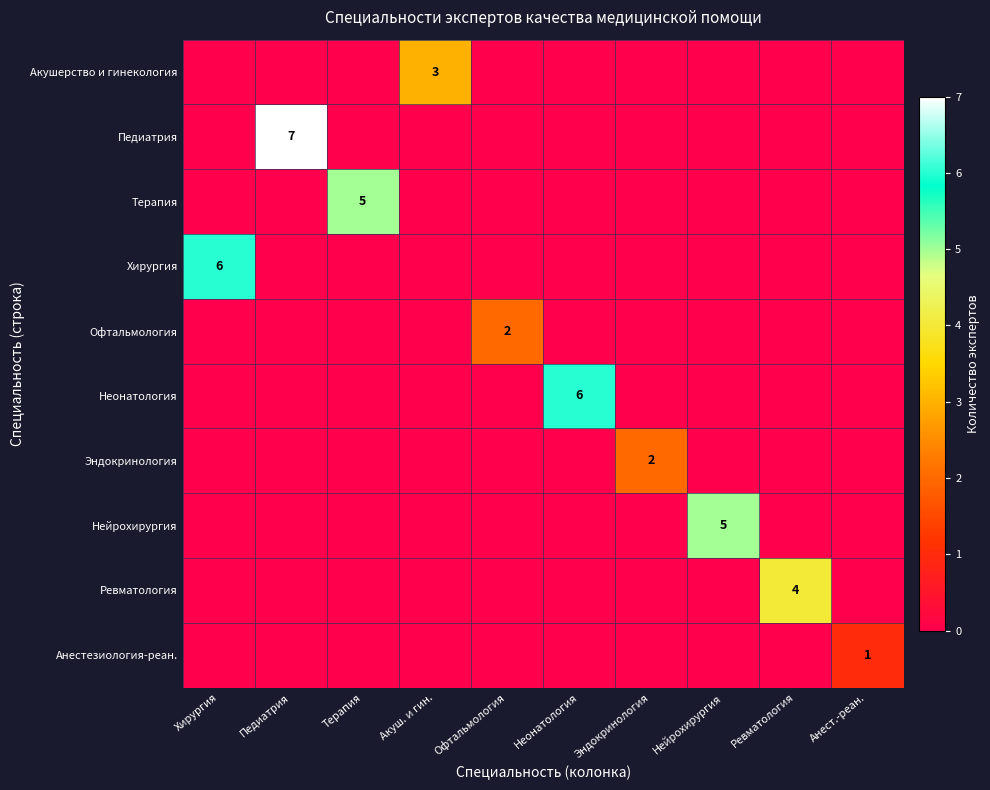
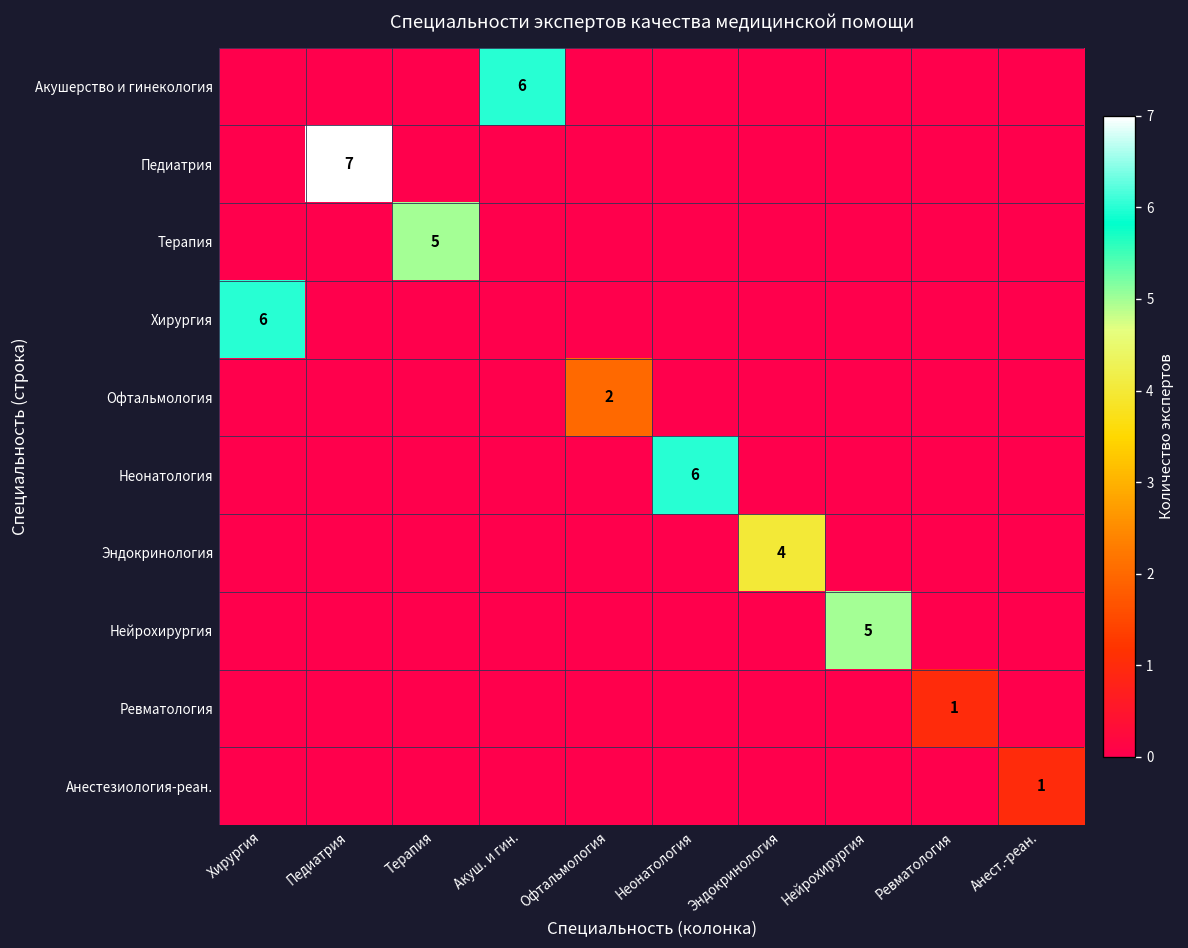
  {
    "Акушерство и гинекология": {
-     "Акуш. и гин.": 3
+     "Акуш. и гин.": 6
    },
    "Педиатрия": {
      "Педиатрия": 7
    },
    "Терапия": {
      "Терапия": 5
    },
    "Хирургия": {
      "Хирургия": 6
    },
    "Офтальмология": {
      "Офтальмология": 2
    },
    "Неонатология": {
      "Неонатология": 6
    },
    "Эндокринология": {
-     "Эндокринология": 2
+     "Эндокринология": 4
    },
    "Нейрохирургия": {
      "Нейрохирургия": 5
    },
    "Ревматология": {
-     "Ревматология": 4
+     "Ревматология": 1
    },
    "Анестезиология-реан.": {
      "Анест.-реан.": 1
    }
  }
